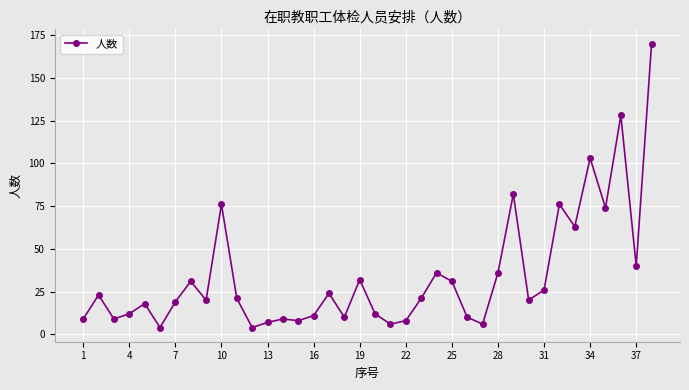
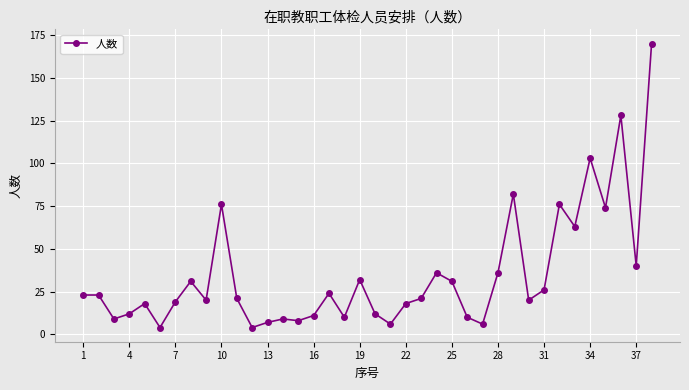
  {
-   "1": 9,
+   "1": 23,
    "4": 12,
    "7": 19,
    "10": 76,
    "13": 7,
    "16": 11,
    "19": 32,
-   "22": 8,
+   "22": 18,
    "25": 31,
    "28": 36,
    "31": 26,
    "34": 103,
    "37": 40
  }
